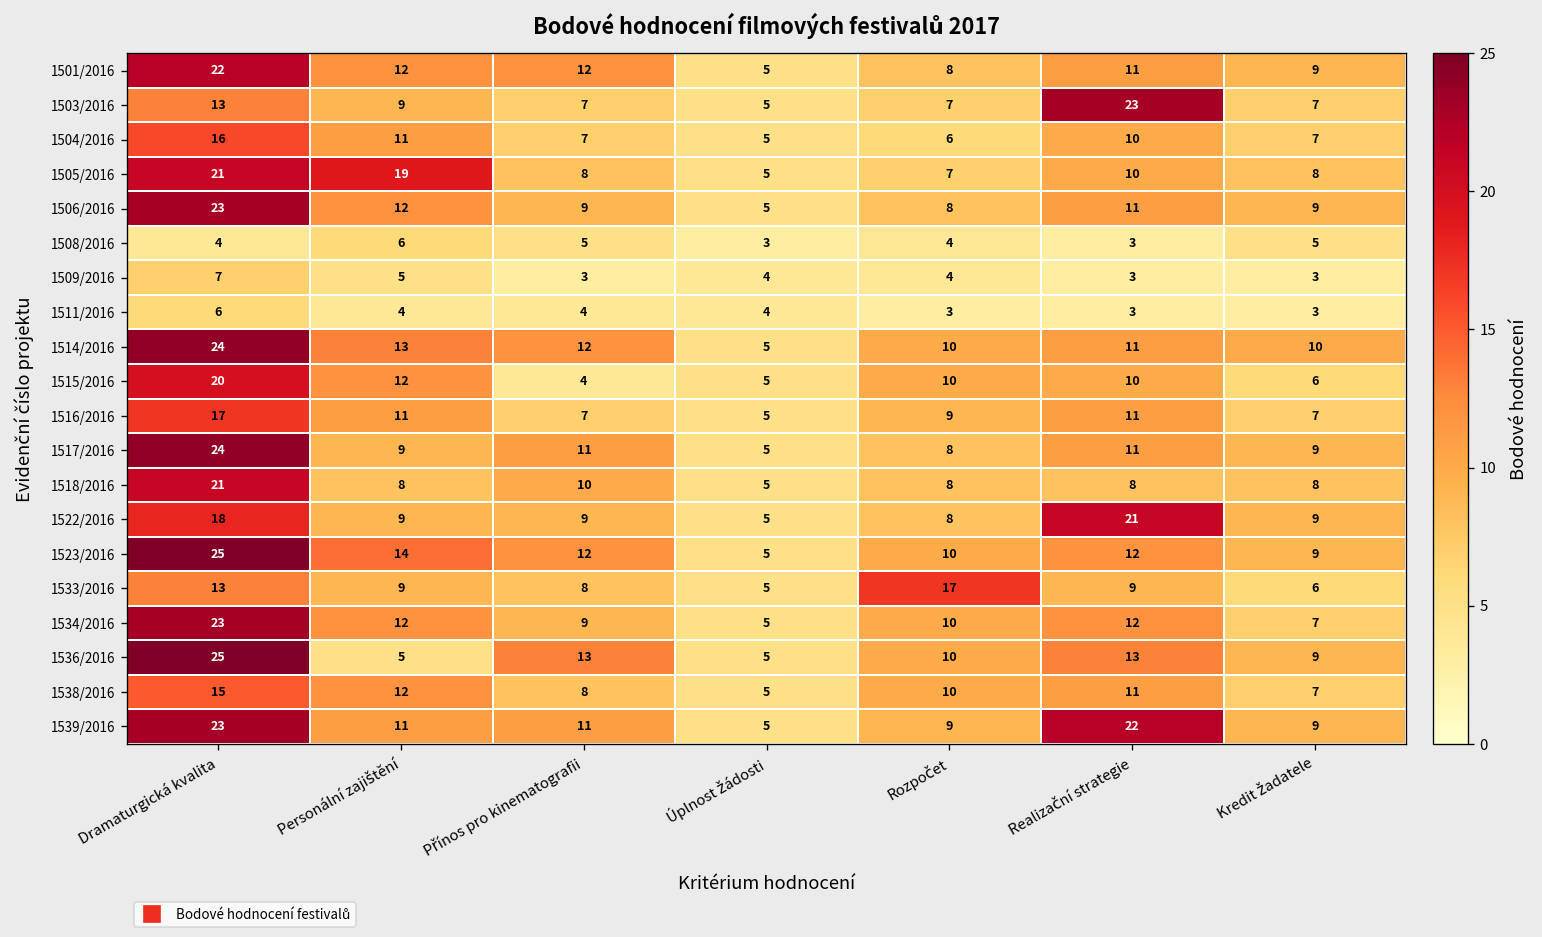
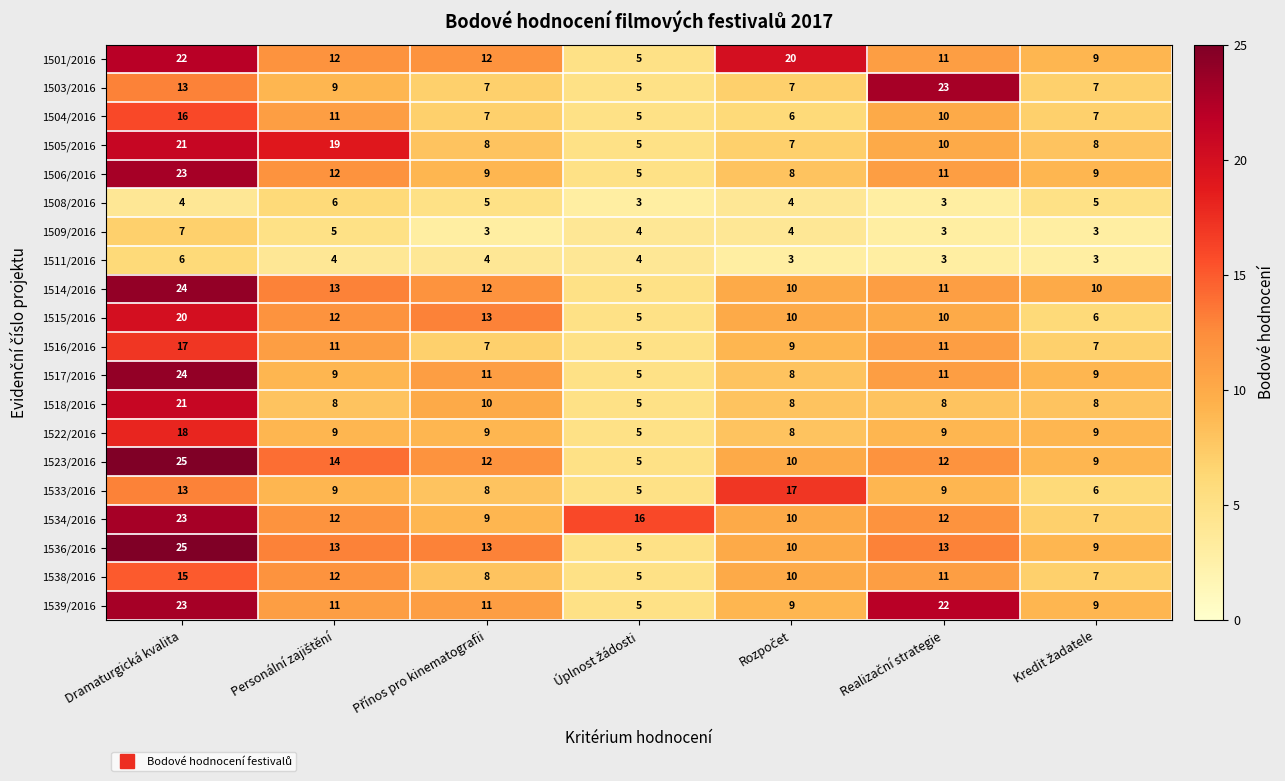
  {
    "1501/2016": {
      "Dramaturgická kvalita": 22,
      "Personální zajištění": 12,
      "Přínos pro kinematografii": 12,
      "Úplnost žádosti": 5,
-     "Rozpočet": 8,
+     "Rozpočet": 20,
      "Realizační strategie": 11,
      "Kredit žadatele": 9
    },
    "1503/2016": {
      "Dramaturgická kvalita": 13,
      "Personální zajištění": 9,
      "Přínos pro kinematografii": 7,
      "Úplnost žádosti": 5,
      "Rozpočet": 7,
      "Realizační strategie": 23,
      "Kredit žadatele": 7
    },
    "1504/2016": {
      "Dramaturgická kvalita": 16,
      "Personální zajištění": 11,
      "Přínos pro kinematografii": 7,
      "Úplnost žádosti": 5,
      "Rozpočet": 6,
      "Realizační strategie": 10,
      "Kredit žadatele": 7
    },
    "1505/2016": {
      "Dramaturgická kvalita": 21,
      "Personální zajištění": 19,
      "Přínos pro kinematografii": 8,
      "Úplnost žádosti": 5,
      "Rozpočet": 7,
      "Realizační strategie": 10,
      "Kredit žadatele": 8
    },
    "1506/2016": {
      "Dramaturgická kvalita": 23,
      "Personální zajištění": 12,
      "Přínos pro kinematografii": 9,
      "Úplnost žádosti": 5,
      "Rozpočet": 8,
      "Realizační strategie": 11,
      "Kredit žadatele": 9
    },
    "1508/2016": {
      "Dramaturgická kvalita": 4,
      "Personální zajištění": 6,
      "Přínos pro kinematografii": 5,
      "Úplnost žádosti": 3,
      "Rozpočet": 4,
      "Realizační strategie": 3,
      "Kredit žadatele": 5
    },
    "1509/2016": {
      "Dramaturgická kvalita": 7,
      "Personální zajištění": 5,
      "Přínos pro kinematografii": 3,
      "Úplnost žádosti": 4,
      "Rozpočet": 4,
      "Realizační strategie": 3,
      "Kredit žadatele": 3
    },
    "1511/2016": {
      "Dramaturgická kvalita": 6,
      "Personální zajištění": 4,
      "Přínos pro kinematografii": 4,
      "Úplnost žádosti": 4,
      "Rozpočet": 3,
      "Realizační strategie": 3,
      "Kredit žadatele": 3
    },
    "1514/2016": {
      "Dramaturgická kvalita": 24,
      "Personální zajištění": 13,
      "Přínos pro kinematografii": 12,
      "Úplnost žádosti": 5,
      "Rozpočet": 10,
      "Realizační strategie": 11,
      "Kredit žadatele": 10
    },
    "1515/2016": {
      "Dramaturgická kvalita": 20,
      "Personální zajištění": 12,
-     "Přínos pro kinematografii": 4,
+     "Přínos pro kinematografii": 13,
      "Úplnost žádosti": 5,
      "Rozpočet": 10,
      "Realizační strategie": 10,
      "Kredit žadatele": 6
    },
    "1516/2016": {
      "Dramaturgická kvalita": 17,
      "Personální zajištění": 11,
      "Přínos pro kinematografii": 7,
      "Úplnost žádosti": 5,
      "Rozpočet": 9,
      "Realizační strategie": 11,
      "Kredit žadatele": 7
    },
    "1517/2016": {
      "Dramaturgická kvalita": 24,
      "Personální zajištění": 9,
      "Přínos pro kinematografii": 11,
      "Úplnost žádosti": 5,
      "Rozpočet": 8,
      "Realizační strategie": 11,
      "Kredit žadatele": 9
    },
    "1518/2016": {
      "Dramaturgická kvalita": 21,
      "Personální zajištění": 8,
      "Přínos pro kinematografii": 10,
      "Úplnost žádosti": 5,
      "Rozpočet": 8,
      "Realizační strategie": 8,
      "Kredit žadatele": 8
    },
    "1522/2016": {
      "Dramaturgická kvalita": 18,
      "Personální zajištění": 9,
      "Přínos pro kinematografii": 9,
      "Úplnost žádosti": 5,
      "Rozpočet": 8,
-     "Realizační strategie": 21,
+     "Realizační strategie": 9,
      "Kredit žadatele": 9
    },
    "1523/2016": {
      "Dramaturgická kvalita": 25,
      "Personální zajištění": 14,
      "Přínos pro kinematografii": 12,
      "Úplnost žádosti": 5,
      "Rozpočet": 10,
      "Realizační strategie": 12,
      "Kredit žadatele": 9
    },
    "1533/2016": {
      "Dramaturgická kvalita": 13,
      "Personální zajištění": 9,
      "Přínos pro kinematografii": 8,
      "Úplnost žádosti": 5,
      "Rozpočet": 17,
      "Realizační strategie": 9,
      "Kredit žadatele": 6
    },
    "1534/2016": {
      "Dramaturgická kvalita": 23,
      "Personální zajištění": 12,
      "Přínos pro kinematografii": 9,
-     "Úplnost žádosti": 5,
+     "Úplnost žádosti": 16,
      "Rozpočet": 10,
      "Realizační strategie": 12,
      "Kredit žadatele": 7
    },
    "1536/2016": {
      "Dramaturgická kvalita": 25,
-     "Personální zajištění": 5,
+     "Personální zajištění": 13,
      "Přínos pro kinematografii": 13,
      "Úplnost žádosti": 5,
      "Rozpočet": 10,
      "Realizační strategie": 13,
      "Kredit žadatele": 9
    },
    "1538/2016": {
      "Dramaturgická kvalita": 15,
      "Personální zajištění": 12,
      "Přínos pro kinematografii": 8,
      "Úplnost žádosti": 5,
      "Rozpočet": 10,
      "Realizační strategie": 11,
      "Kredit žadatele": 7
    },
    "1539/2016": {
      "Dramaturgická kvalita": 23,
      "Personální zajištění": 11,
      "Přínos pro kinematografii": 11,
      "Úplnost žádosti": 5,
      "Rozpočet": 9,
      "Realizační strategie": 22,
      "Kredit žadatele": 9
    }
  }
